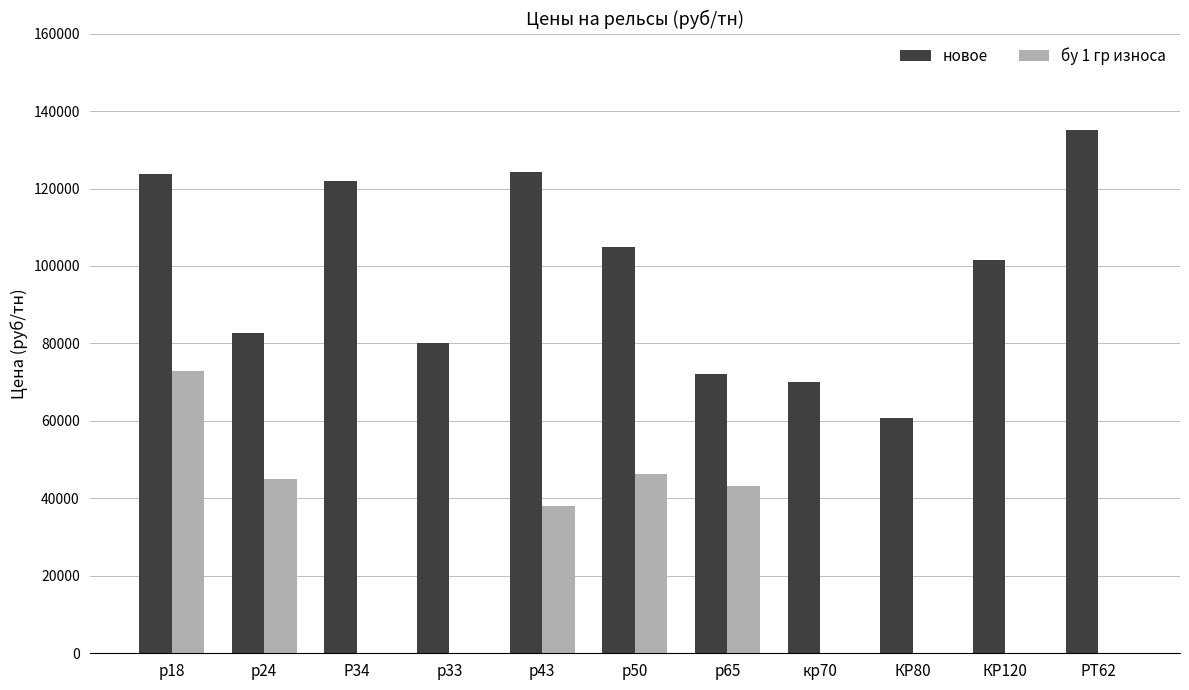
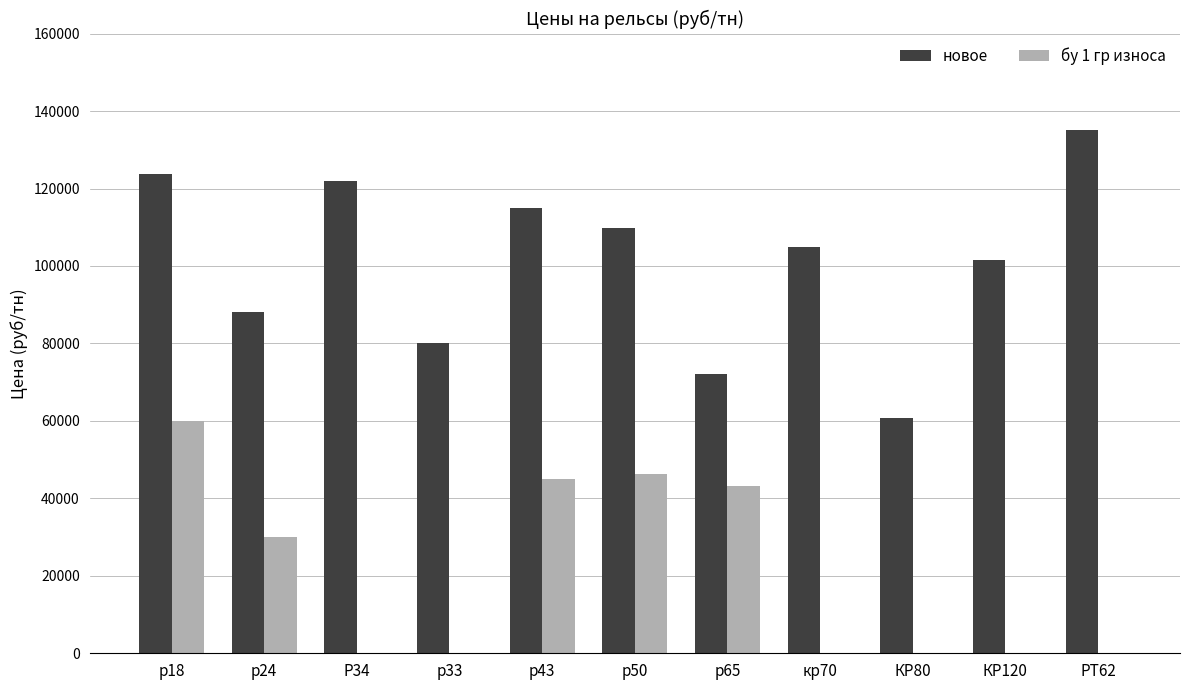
  {
    "новое": {
      "р18": 124000,
-     "р24": 83000,
+     "р24": 88000,
      "Р34": 122000,
      "р33": 80000,
-     "р43": 124000,
-     "р50": 105000,
+     "р43": 115000,
+     "р50": 110000,
      "р65": 72000,
-     "кр70": 70000,
+     "кр70": 105000,
      "КР80": 61000,
      "КР120": 102000,
      "РТ62": 135000
    },
    "бу 1 гр износа": {
-     "р18": 73000,
-     "р24": 45000,
+     "р18": 60000,
+     "р24": 30000,
      "Р34": 0,
      "р33": 0,
-     "р43": 38000,
+     "р43": 45000,
      "р50": 46000,
      "р65": 43000,
      "кр70": 0,
      "КР80": 0,
      "КР120": 0,
      "РТ62": 0
    }
  }
